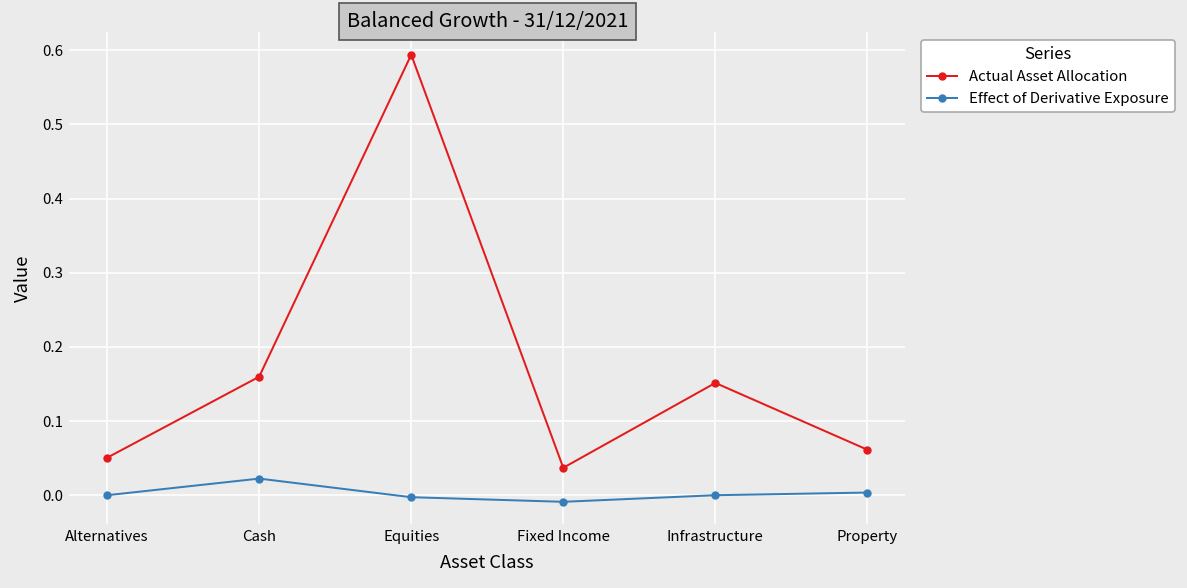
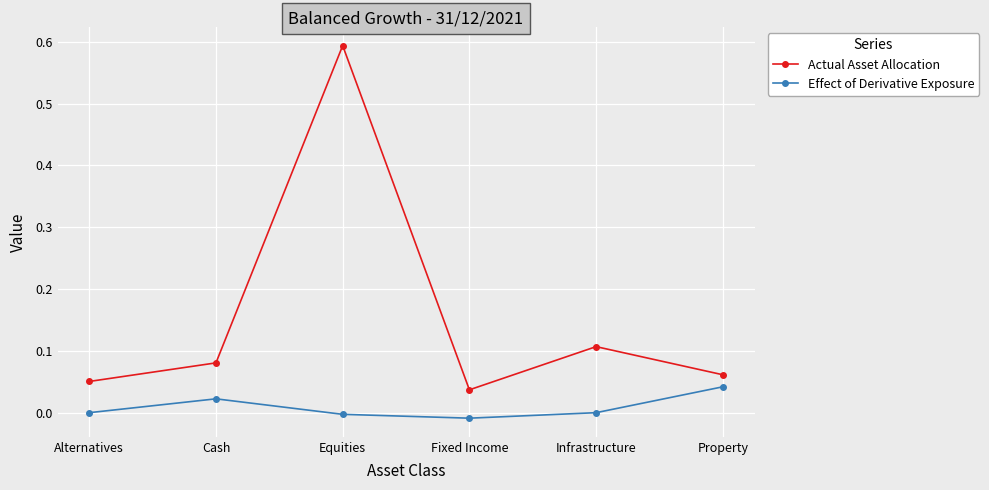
  {
    "Actual Asset Allocation": {
      "Alternatives": 0.05,
-     "Cash": 0.16,
+     "Cash": 0.08,
      "Equities": 0.59,
      "Fixed Income": 0.04,
-     "Infrastructure": 0.15,
+     "Infrastructure": 0.11,
      "Property": 0.06
    },
    "Effect of Derivative Exposure": {
      "Alternatives": 0.00,
      "Cash": 0.02,
      "Equities": 0.00,
      "Fixed Income": -0.01,
      "Infrastructure": 0.00,
-     "Property": 0.00
+     "Property": 0.04
    }
  }
